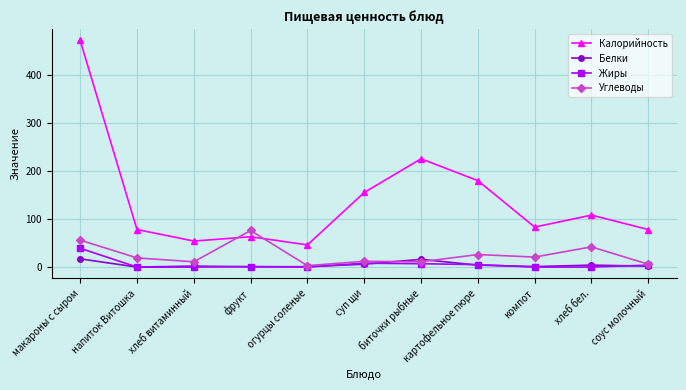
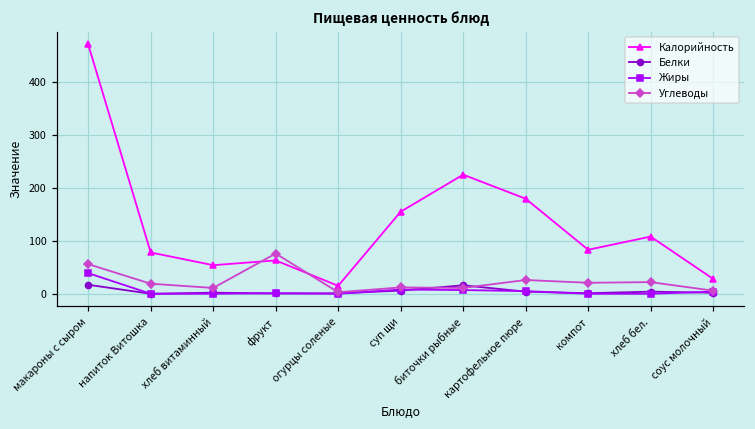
  {
    "Калорийность": {
      "макароны с сыром": 470,
      "напиток Витошка": 80,
      "хлеб витаминный": 50,
      "фрукт": 60,
-     "огурцы соленые": 50,
+     "огурцы соленые": 20,
      "суп щи": 160,
      "биточки рыбные": 230,
      "картофельное пюре": 180,
      "компот": 80,
      "хлеб бел.": 110,
-     "соус молочный": 80
+     "соус молочный": 30
    },
    "Белки": {
      "макароны с сыром": 20
    },
    "Жиры": {
      "макароны с сыром": 40
    },
    "Углеводы": {
      "макароны с сыром": 60,
      "напиток Витошка": 20,
      "хлеб витаминный": 10,
      "фрукт": 80,
      "картофельное пюре": 30,
      "компот": 20,
-     "хлеб бел.": 40
+     "хлеб бел.": 20
    }
  }
